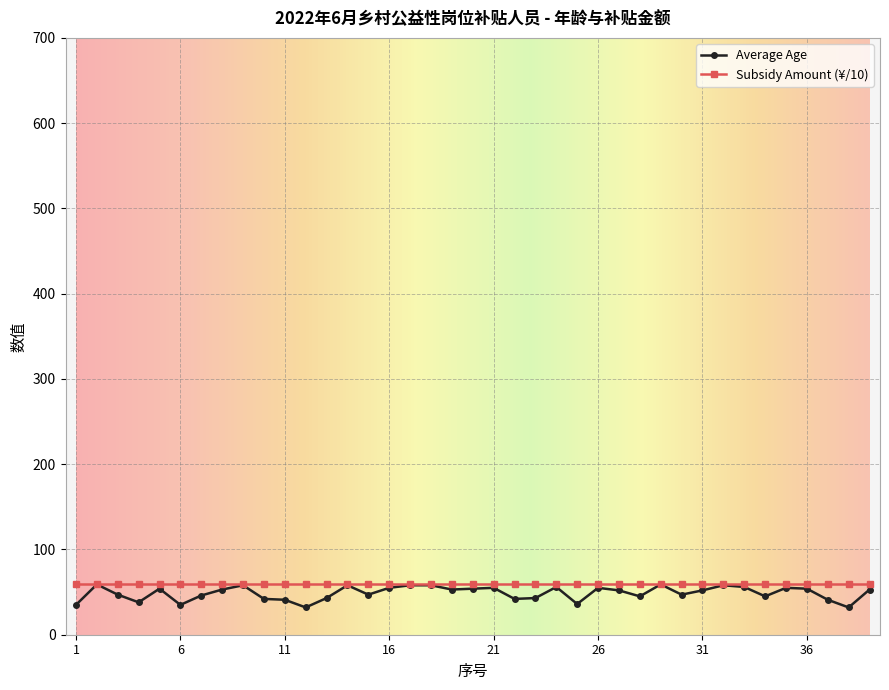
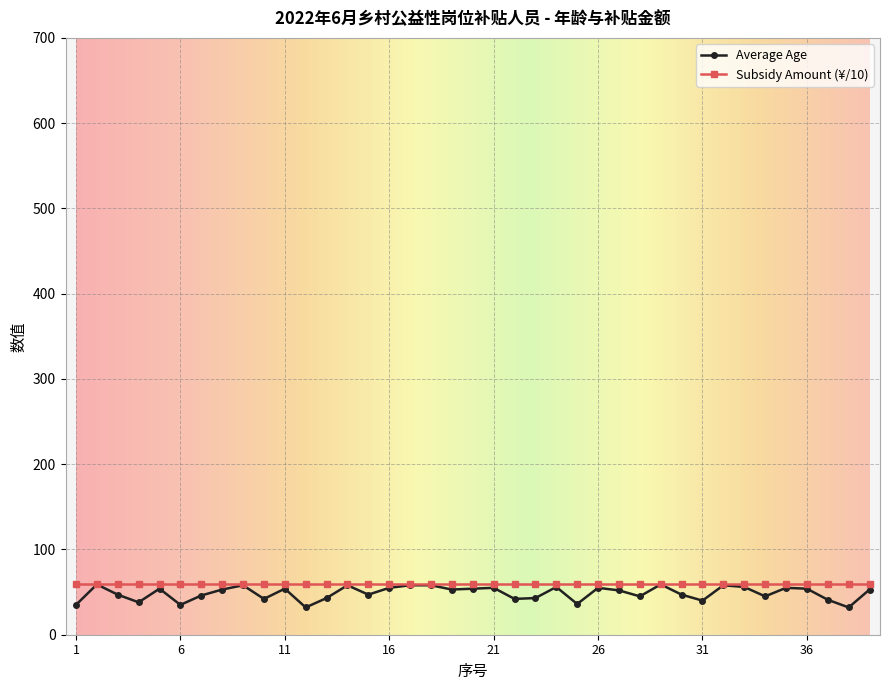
  {
    "Average Age": {
      "1": 40,
      "6": 40,
-     "11": 40,
+     "11": 50,
      "16": 60,
      "21": 60,
      "26": 60,
-     "31": 50,
+     "31": 40,
      "36": 50
    },
    "Subsidy Amount (¥/10)": {
      "1": 60,
      "6": 60,
      "11": 60,
      "16": 60,
      "21": 60,
      "26": 60,
      "31": 60,
      "36": 60
    }
  }
